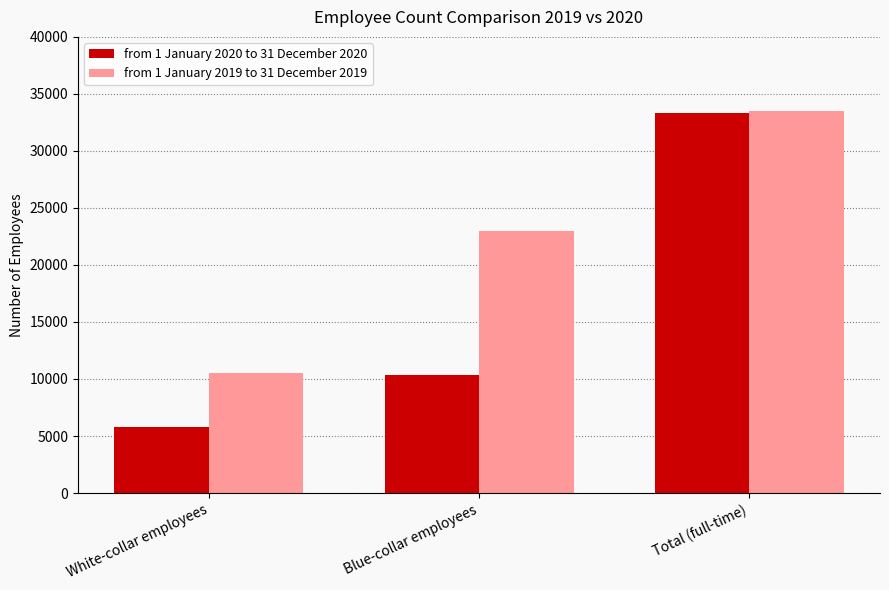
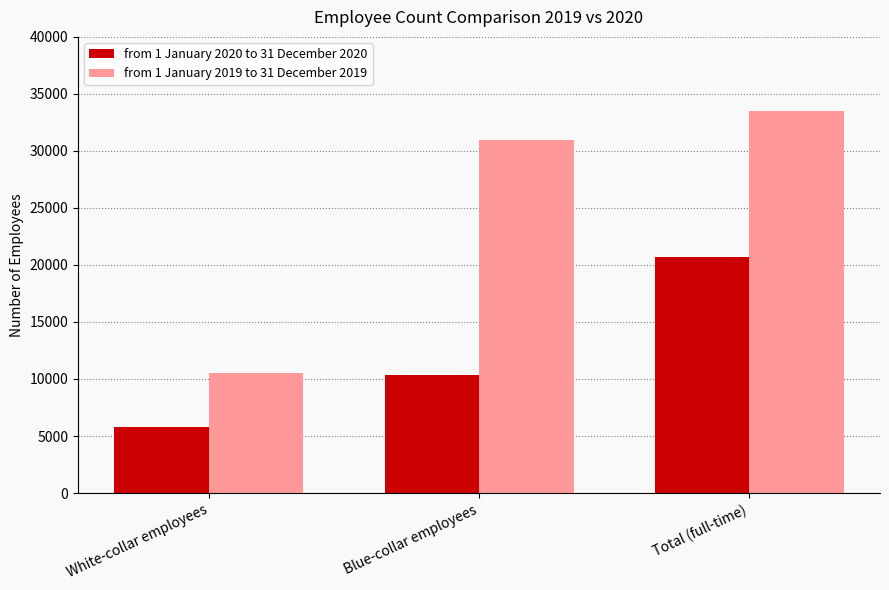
  {
    "from 1 January 2020 to 31 December 2020": {
      "White-collar employees": 5700,
      "Blue-collar employees": 10400,
-     "Total (full-time)": 33300
+     "Total (full-time)": 20700
    },
    "from 1 January 2019 to 31 December 2019": {
      "White-collar employees": 10600,
-     "Blue-collar employees": 23000,
+     "Blue-collar employees": 30900,
      "Total (full-time)": 33500
    }
  }
